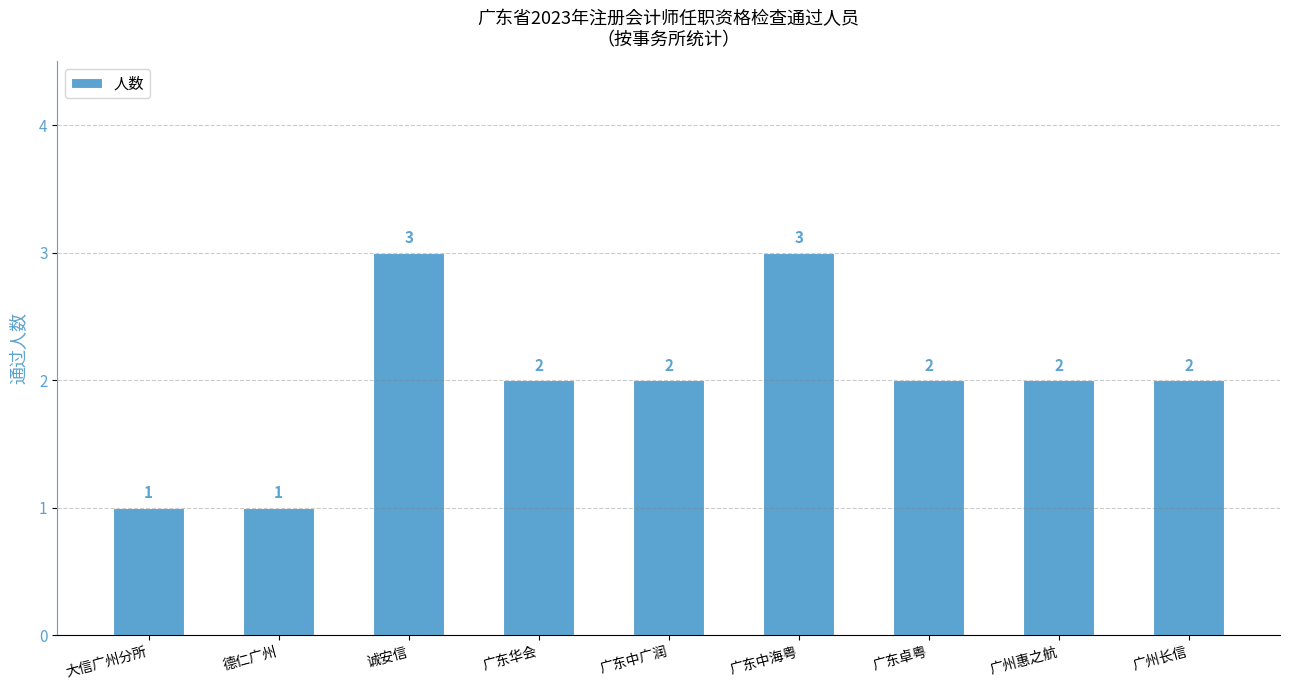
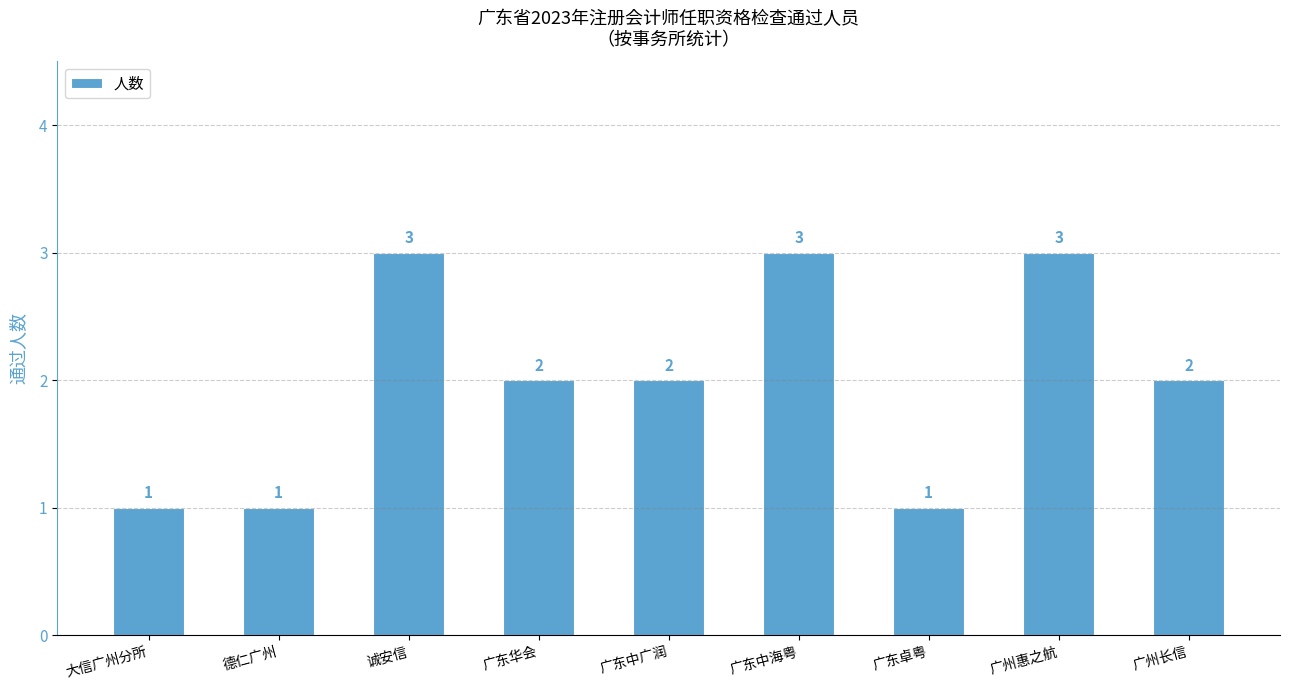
  {
    "大信广州分所": 1,
    "德仁广州": 1,
    "诚安信": 3,
    "广东华会": 2,
    "广东中广润": 2,
    "广东中海粤": 3,
-   "广东卓粤": 2,
-   "广州惠之航": 2,
+   "广东卓粤": 1,
+   "广州惠之航": 3,
    "广州长信": 2
  }
